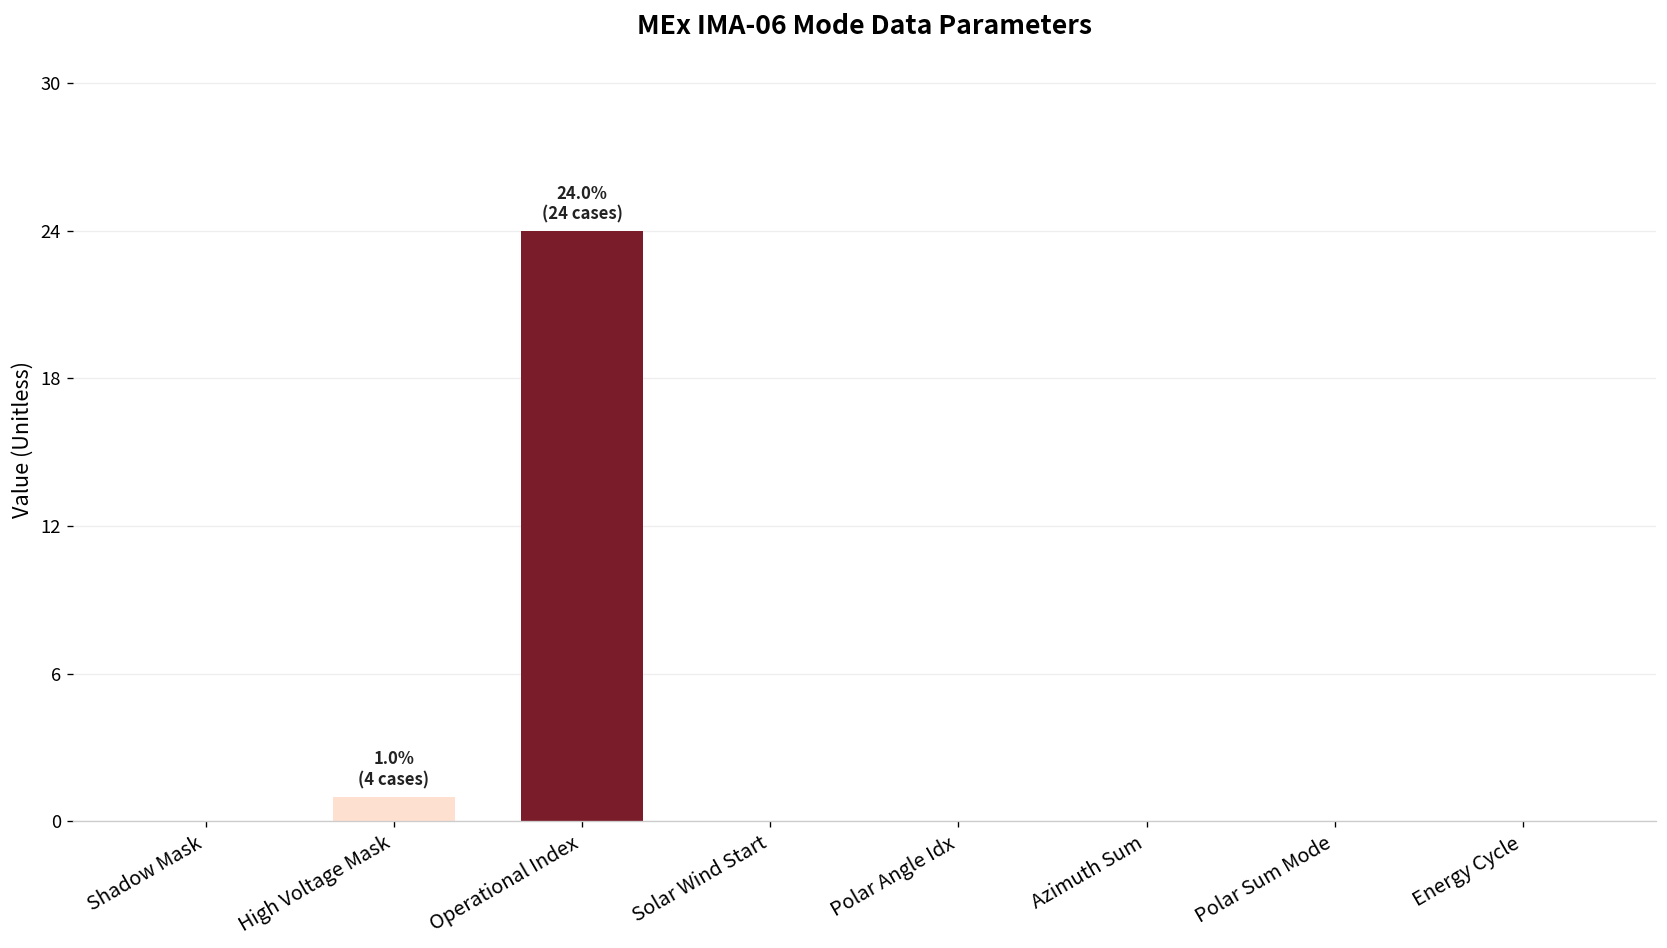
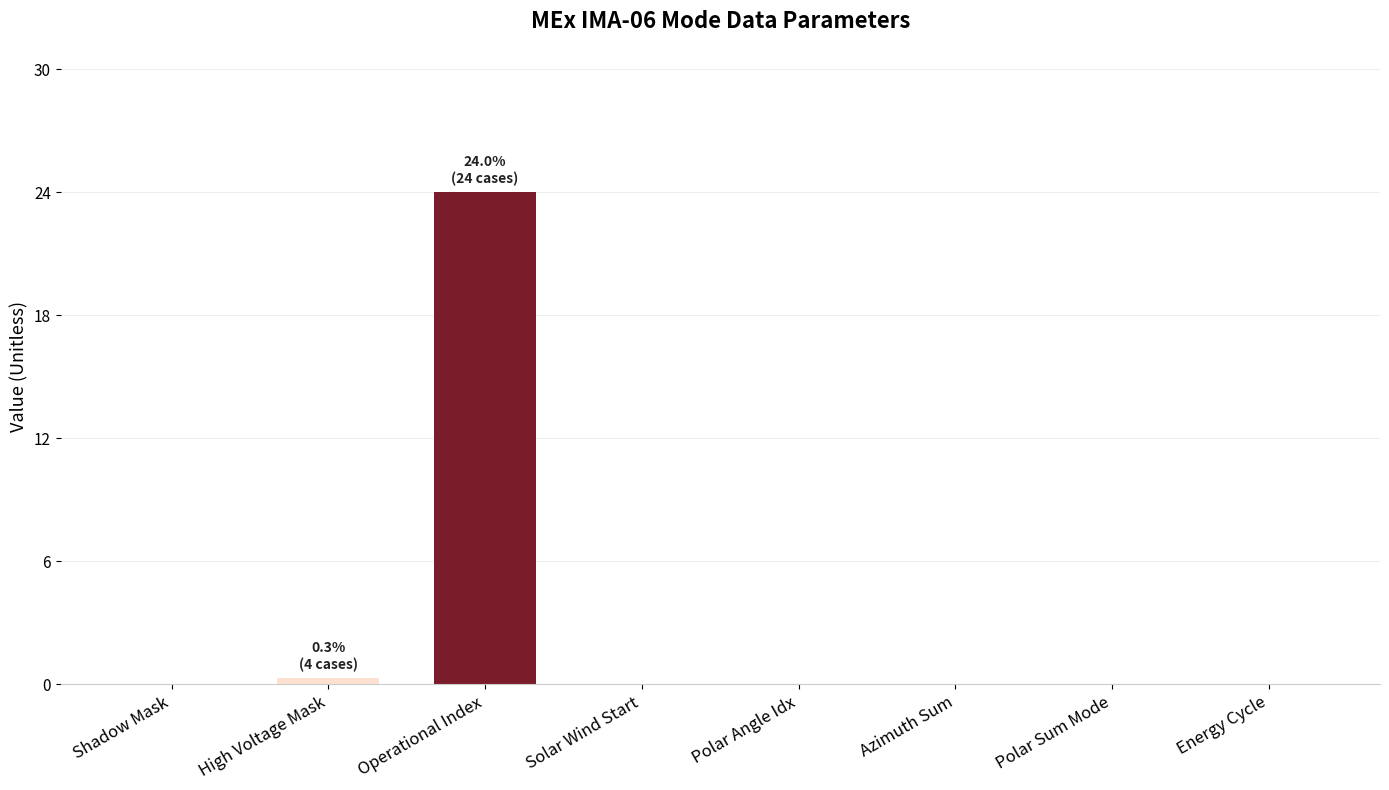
  {
-   "High Voltage Mask": "1.0%",
+   "High Voltage Mask": "0.3%",
    "Operational Index": "24.0%"
  }
